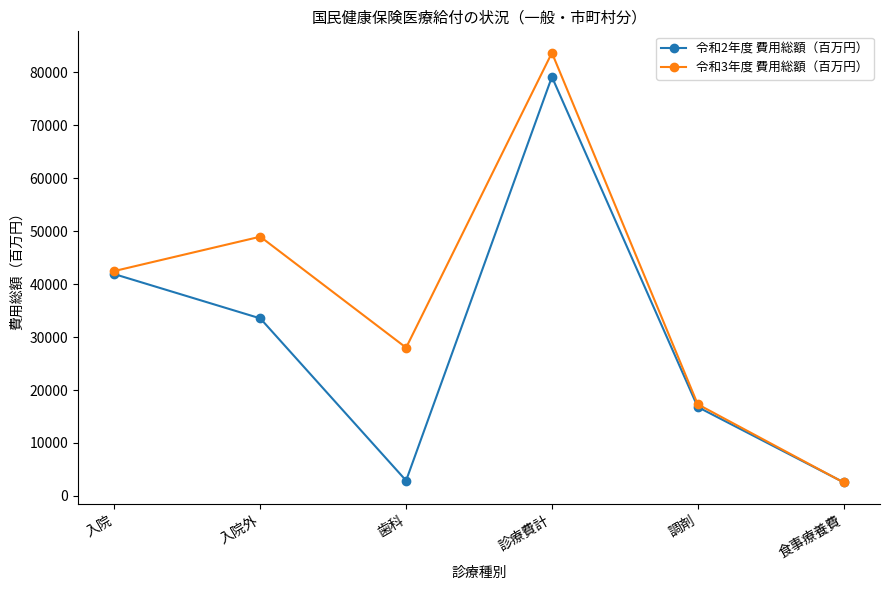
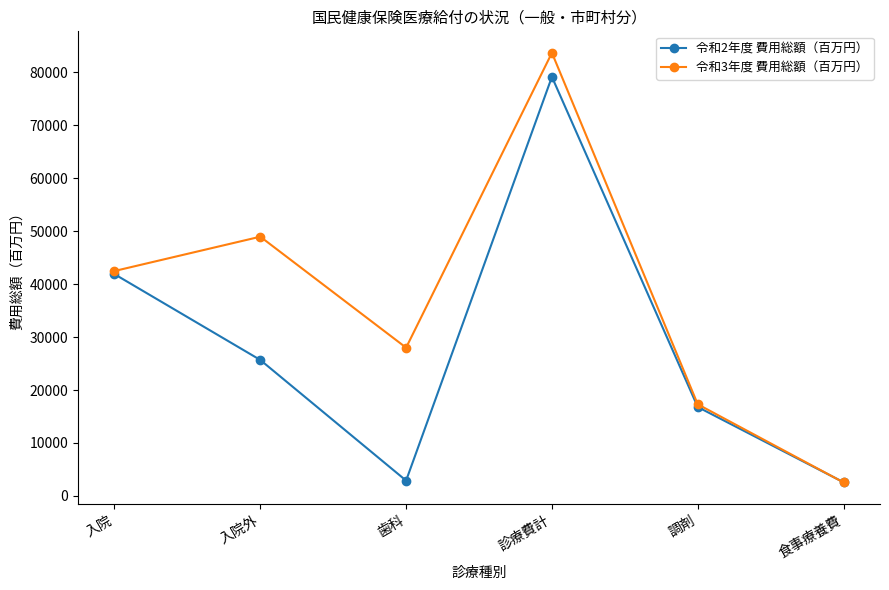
  {
    "令和2年度 費用総額（百万円）": {
      "入院": 42000,
-     "入院外": 34000,
+     "入院外": 26000,
      "歯科": 3000,
      "診療費計": 79000,
      "調剤": 17000
    },
    "令和3年度 費用総額（百万円）": {
      "入院": 42000,
      "入院外": 49000,
      "歯科": 28000,
      "診療費計": 84000,
      "調剤": 17000
    }
  }
